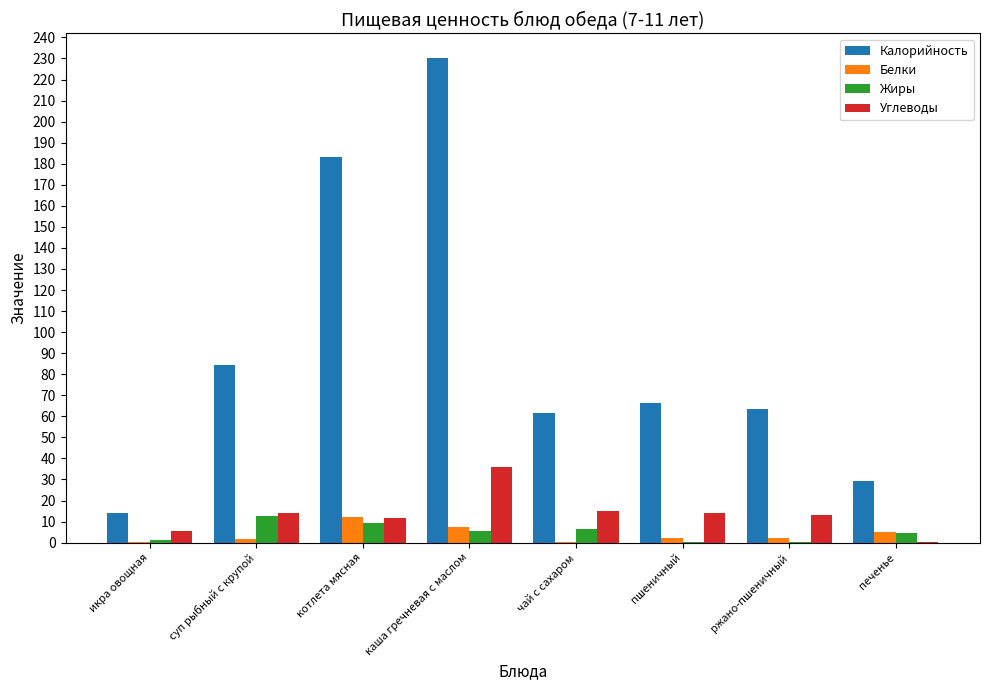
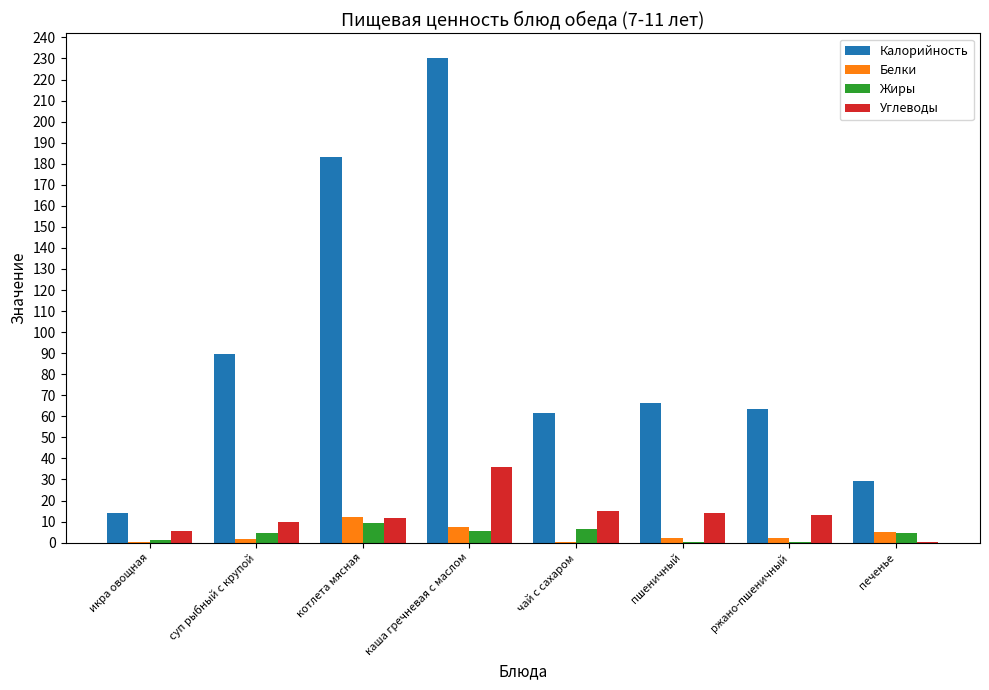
  {
    "Калорийность": {
      "икра овощная": 14,
-     "суп рыбный с крупой": 84,
+     "суп рыбный с крупой": 90,
      "котлета мясная": 183,
      "каша гречневая с маслом": 230,
      "чай с сахаром": 62,
      "пшеничный": 66,
      "ржано-пшеничный": 63,
      "печенье": 30
    },
    "Белки": {
      "суп рыбный с крупой": 2,
      "котлета мясная": 12,
      "каша гречневая с маслом": 7,
      "пшеничный": 2,
      "ржано-пшеничный": 2,
      "печенье": 5
    },
    "Жиры": {
      "икра овощная": 1,
-     "суп рыбный с крупой": 13,
+     "суп рыбный с крупой": 5,
      "котлета мясная": 9,
      "каша гречневая с маслом": 6,
      "чай с сахаром": 7,
      "печенье": 5
    },
    "Углеводы": {
      "икра овощная": 5,
-     "суп рыбный с крупой": 14,
+     "суп рыбный с крупой": 10,
      "котлета мясная": 12,
      "каша гречневая с маслом": 36,
      "чай с сахаром": 15,
      "пшеничный": 14,
      "ржано-пшеничный": 13
    }
  }
